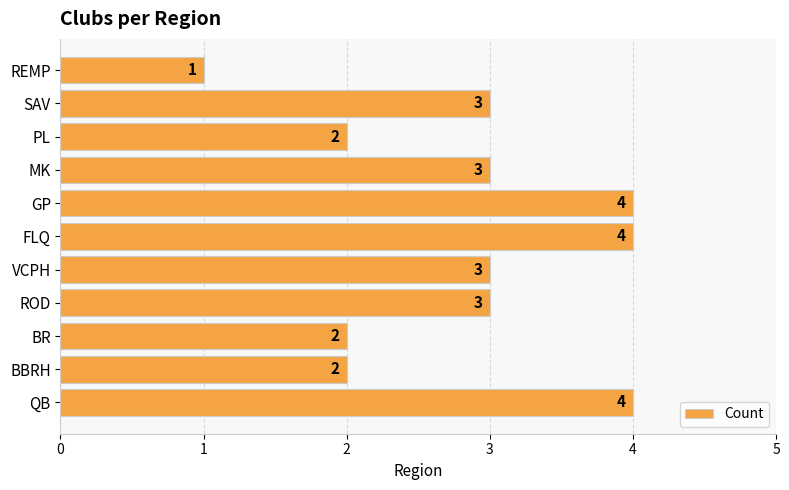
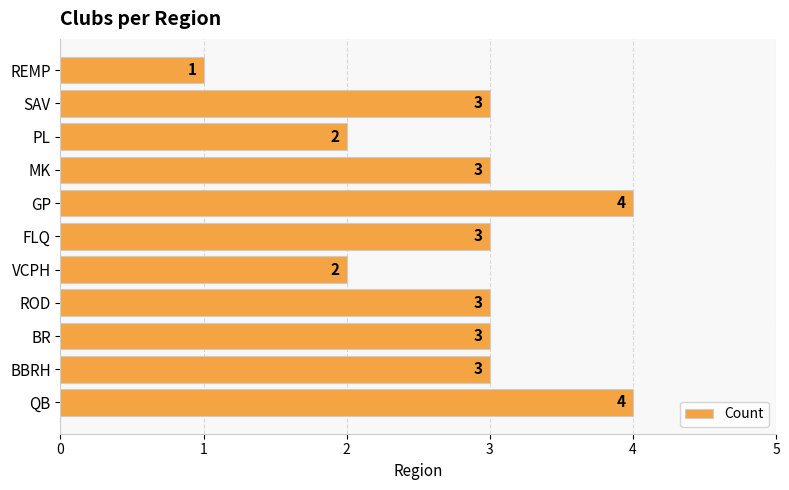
  {
    "REMP": 1,
    "SAV": 3,
    "PL": 2,
    "MK": 3,
    "GP": 4,
-   "FLQ": 4,
-   "VCPH": 3,
+   "FLQ": 3,
+   "VCPH": 2,
    "ROD": 3,
-   "BR": 2,
-   "BBRH": 2,
+   "BR": 3,
+   "BBRH": 3,
    "QB": 4
  }
